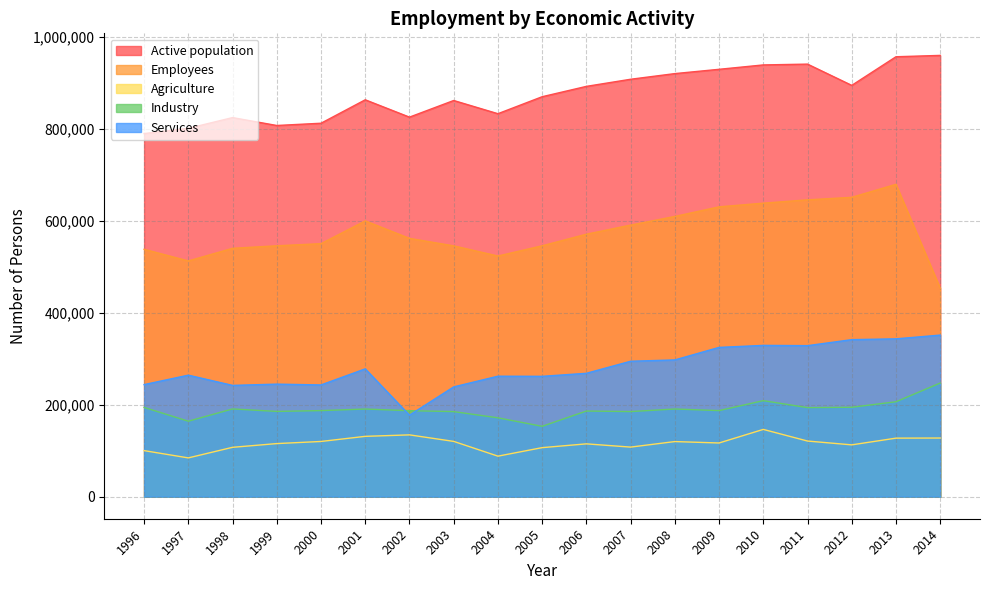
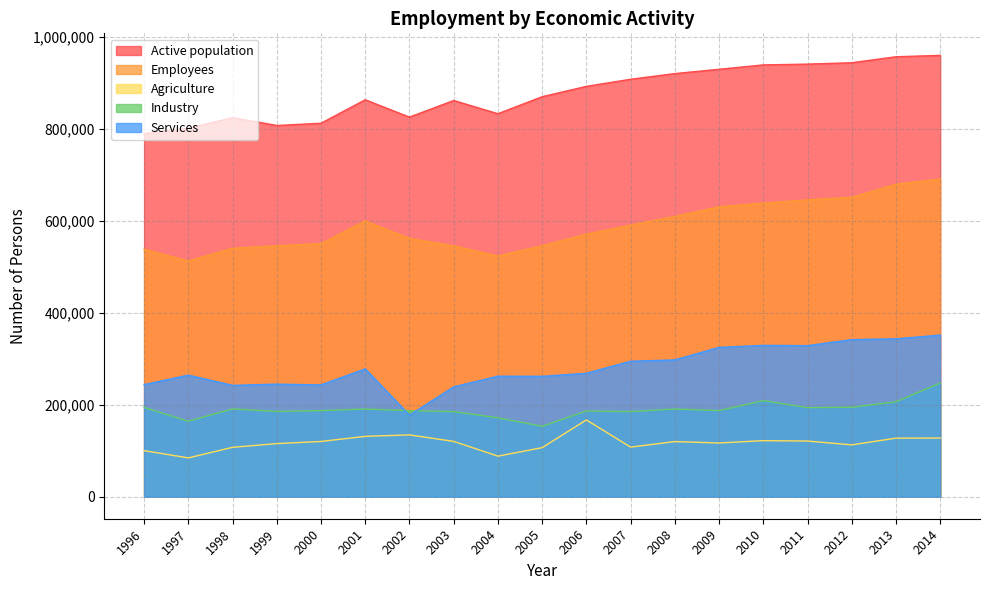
  {
    "Active population": {
      "1999": "810,000",
      "2000": "810,000",
      "2001": "860,000",
      "2002": "820,000",
      "2003": "860,000",
      "2004": "830,000",
      "2005": "870,000",
      "2006": "890,000",
      "2007": "910,000",
      "2008": "920,000",
      "2009": "930,000",
      "2010": "940,000",
      "2011": "940,000",
-     "2012": "890,000",
+     "2012": "940,000",
      "2013": "960,000",
      "2014": "960,000"
    },
    "Employees": {
      "1996": "540,000",
      "1997": "510,000",
      "1998": "540,000",
      "1999": "550,000",
      "2000": "550,000",
      "2001": "600,000",
      "2002": "560,000",
      "2003": "550,000",
      "2004": "520,000",
      "2005": "550,000",
      "2006": "570,000",
      "2007": "590,000",
      "2008": "610,000",
      "2009": "630,000",
      "2010": "640,000",
      "2011": "650,000",
      "2012": "650,000",
      "2013": "680,000",
-     "2014": "450,000"
+     "2014": "690,000"
    },
    "Agriculture": {
      "1996": "100,000",
      "1997": "80,000",
      "1998": "110,000",
      "1999": "120,000",
      "2000": "120,000",
      "2001": "130,000",
      "2002": "130,000",
      "2003": "120,000",
      "2004": "90,000",
      "2005": "110,000",
-     "2006": "110,000",
+     "2006": "170,000",
      "2007": "110,000",
      "2008": "120,000",
      "2009": "120,000",
-     "2010": "150,000",
+     "2010": "120,000",
      "2011": "120,000",
      "2012": "110,000",
      "2013": "130,000",
      "2014": "130,000"
    },
    "Industry": {
      "1996": "190,000",
      "1997": "160,000",
      "1998": "190,000",
      "1999": "190,000",
      "2000": "190,000",
      "2001": "190,000",
      "2002": "190,000",
      "2003": "180,000",
      "2004": "170,000",
      "2005": "150,000",
      "2006": "190,000",
      "2007": "180,000",
      "2008": "190,000",
      "2009": "190,000",
      "2010": "210,000",
      "2011": "190,000",
      "2012": "190,000",
      "2013": "210,000",
      "2014": "250,000"
    },
    "Services": {
      "1996": "240,000",
      "1997": "260,000",
      "1998": "240,000",
      "1999": "240,000",
      "2000": "240,000",
      "2001": "280,000",
      "2002": "180,000",
      "2003": "240,000",
      "2004": "260,000",
      "2005": "260,000",
      "2006": "270,000",
      "2007": "290,000",
      "2008": "300,000",
      "2009": "320,000",
      "2010": "330,000",
      "2011": "330,000",
      "2012": "340,000",
      "2013": "340,000",
      "2014": "350,000"
    }
  }
